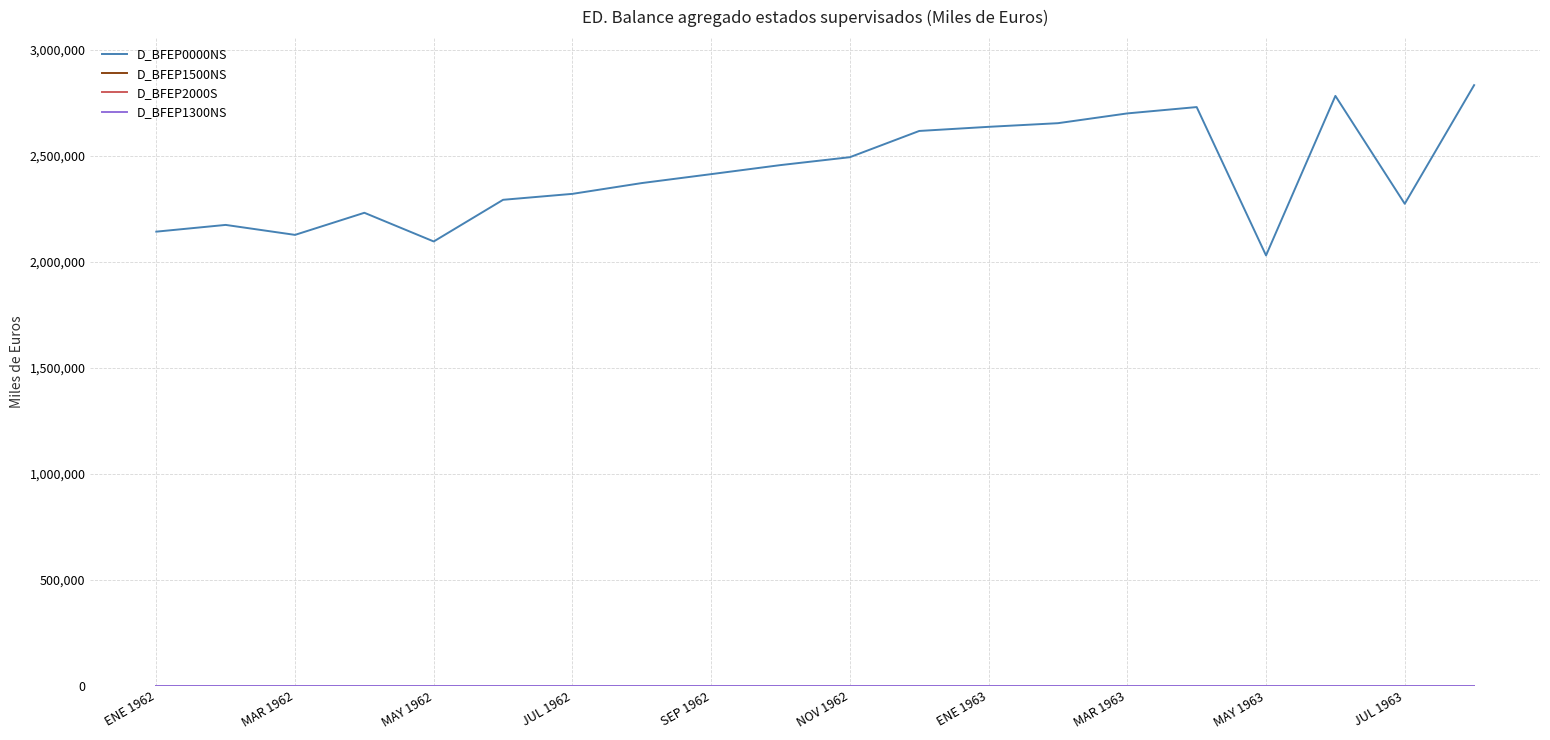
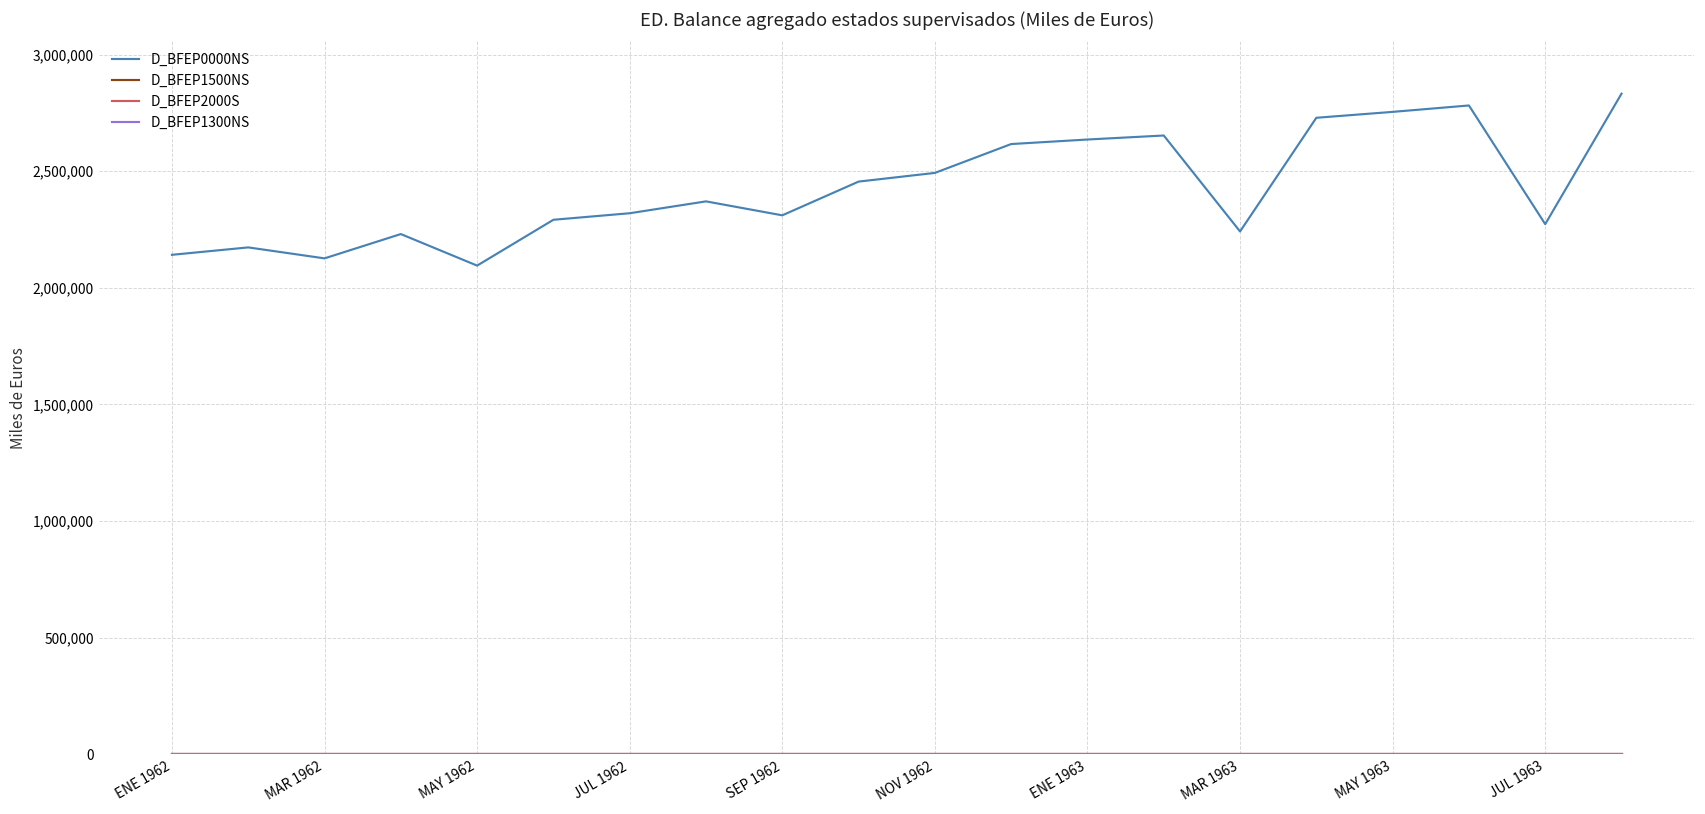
  {
    "D_BFEP0000NS": {
      "ENE 1962": "2,140,000",
      "MAR 1962": "2,130,000",
      "MAY 1962": "2,100,000",
      "JUL 1962": "2,320,000",
-     "SEP 1962": "2,410,000",
+     "SEP 1962": "2,310,000",
      "NOV 1962": "2,490,000",
      "ENE 1963": "2,640,000",
-     "MAR 1963": "2,700,000",
-     "MAY 1963": "2,030,000",
+     "MAR 1963": "2,240,000",
+     "MAY 1963": "2,750,000",
      "JUL 1963": "2,270,000"
    },
    "D_BFEP1300NS": {
      "ENE 1962": "0",
      "MAR 1962": "0",
      "MAY 1962": "0",
      "JUL 1962": "0",
      "SEP 1962": "0",
      "NOV 1962": "0",
      "ENE 1963": "0",
      "MAR 1963": "0",
      "MAY 1963": "0",
      "JUL 1963": "0"
    }
  }
